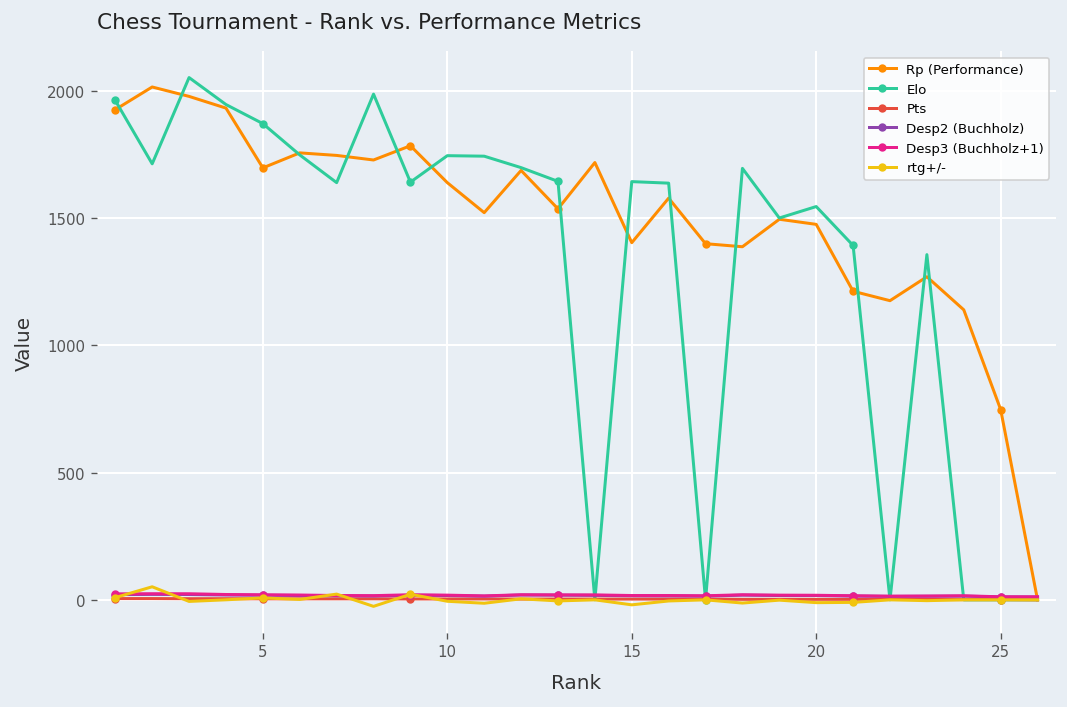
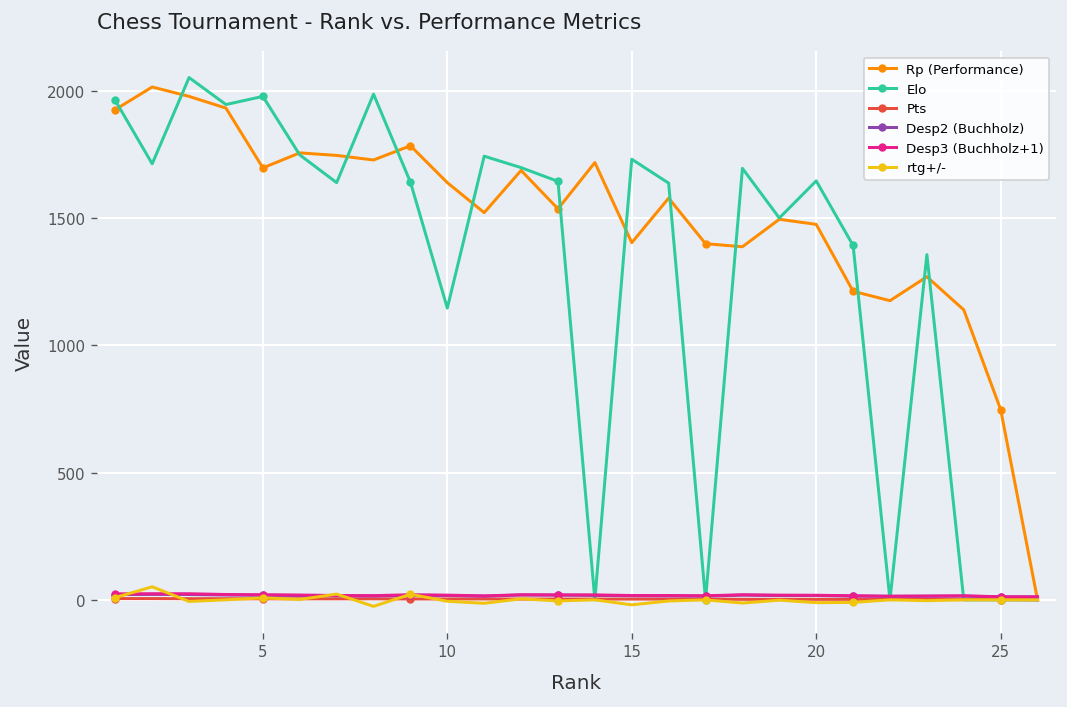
  {
    "Elo": {
-     "5": 1870,
-     "10": 1750,
-     "15": 1640,
-     "20": 1550
+     "5": 1980,
+     "10": 1150,
+     "15": 1730,
+     "20": 1650
    },
    "Pts": {
      "15": 0,
      "20": 0
    }
  }
